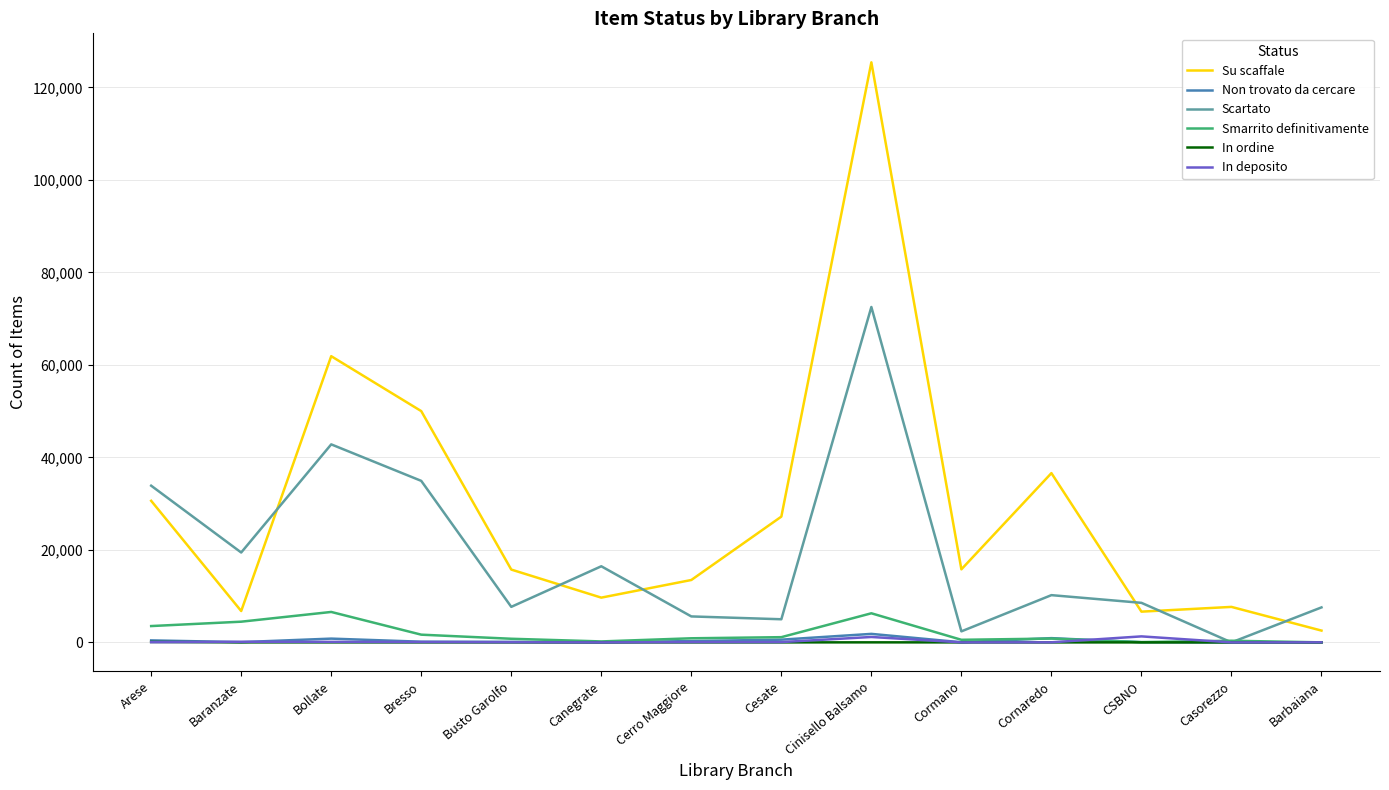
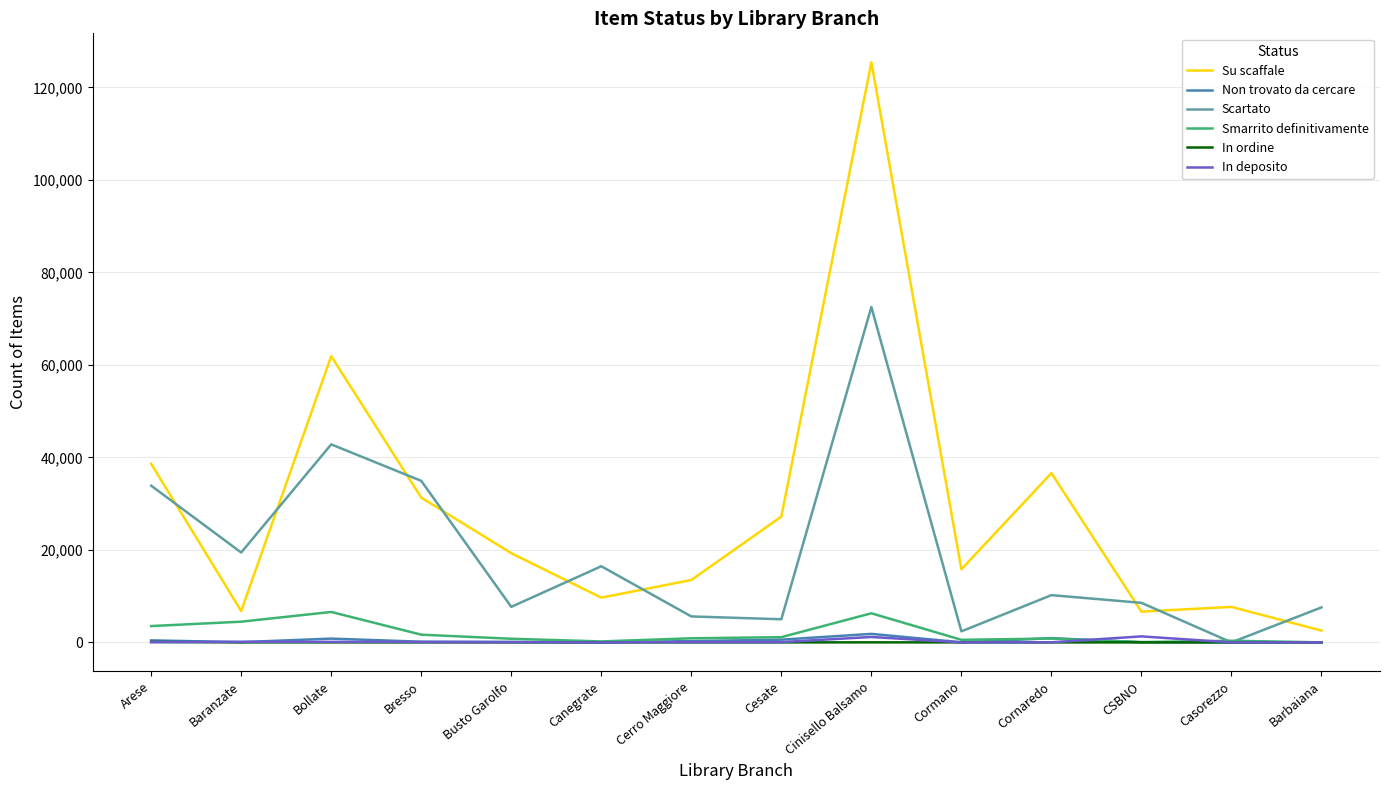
  {
    "Su scaffale": {
-     "Arese": "31,000",
+     "Arese": "39,000",
      "Baranzate": "7,000",
      "Bollate": "62,000",
-     "Bresso": "50,000",
-     "Busto Garolfo": "16,000",
+     "Bresso": "31,000",
+     "Busto Garolfo": "19,000",
      "Canegrate": "10,000",
      "Cerro Maggiore": "13,000",
      "Cesate": "27,000",
      "Cinisello Balsamo": "125,000",
      "Cormano": "16,000",
      "Cornaredo": "37,000",
      "CSBNO": "7,000",
      "Casorezzo": "8,000",
      "Barbaiana": "3,000"
    },
    "Smarrito definitivamente": {
      "Arese": "4,000",
      "Baranzate": "4,000",
      "Bollate": "7,000",
      "Bresso": "2,000",
      "Busto Garolfo": "1,000",
      "Cerro Maggiore": "1,000",
      "Cinisello Balsamo": "6,000"
    },
    "In ordine": {
      "Cinisello Balsamo": "0"
    }
  }
